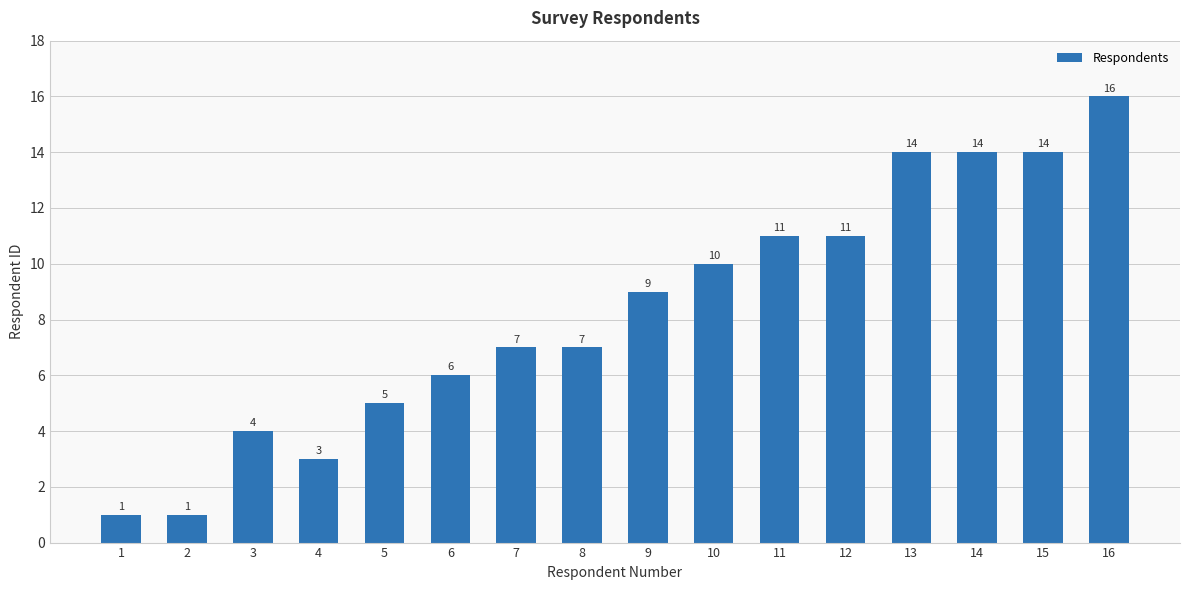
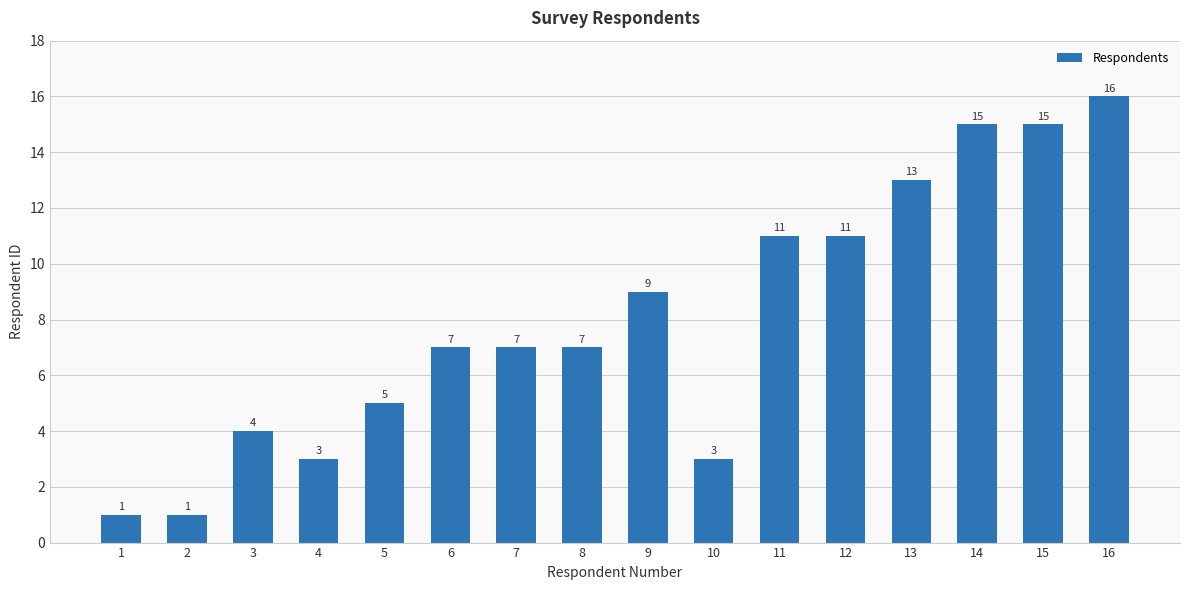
  {
    "1": 1,
    "2": 1,
    "3": 4,
    "4": 3,
    "5": 5,
-   "6": 6,
+   "6": 7,
    "7": 7,
    "8": 7,
    "9": 9,
-   "10": 10,
+   "10": 3,
    "11": 11,
    "12": 11,
-   "13": 14,
-   "14": 14,
-   "15": 14,
+   "13": 13,
+   "14": 15,
+   "15": 15,
    "16": 16
  }
